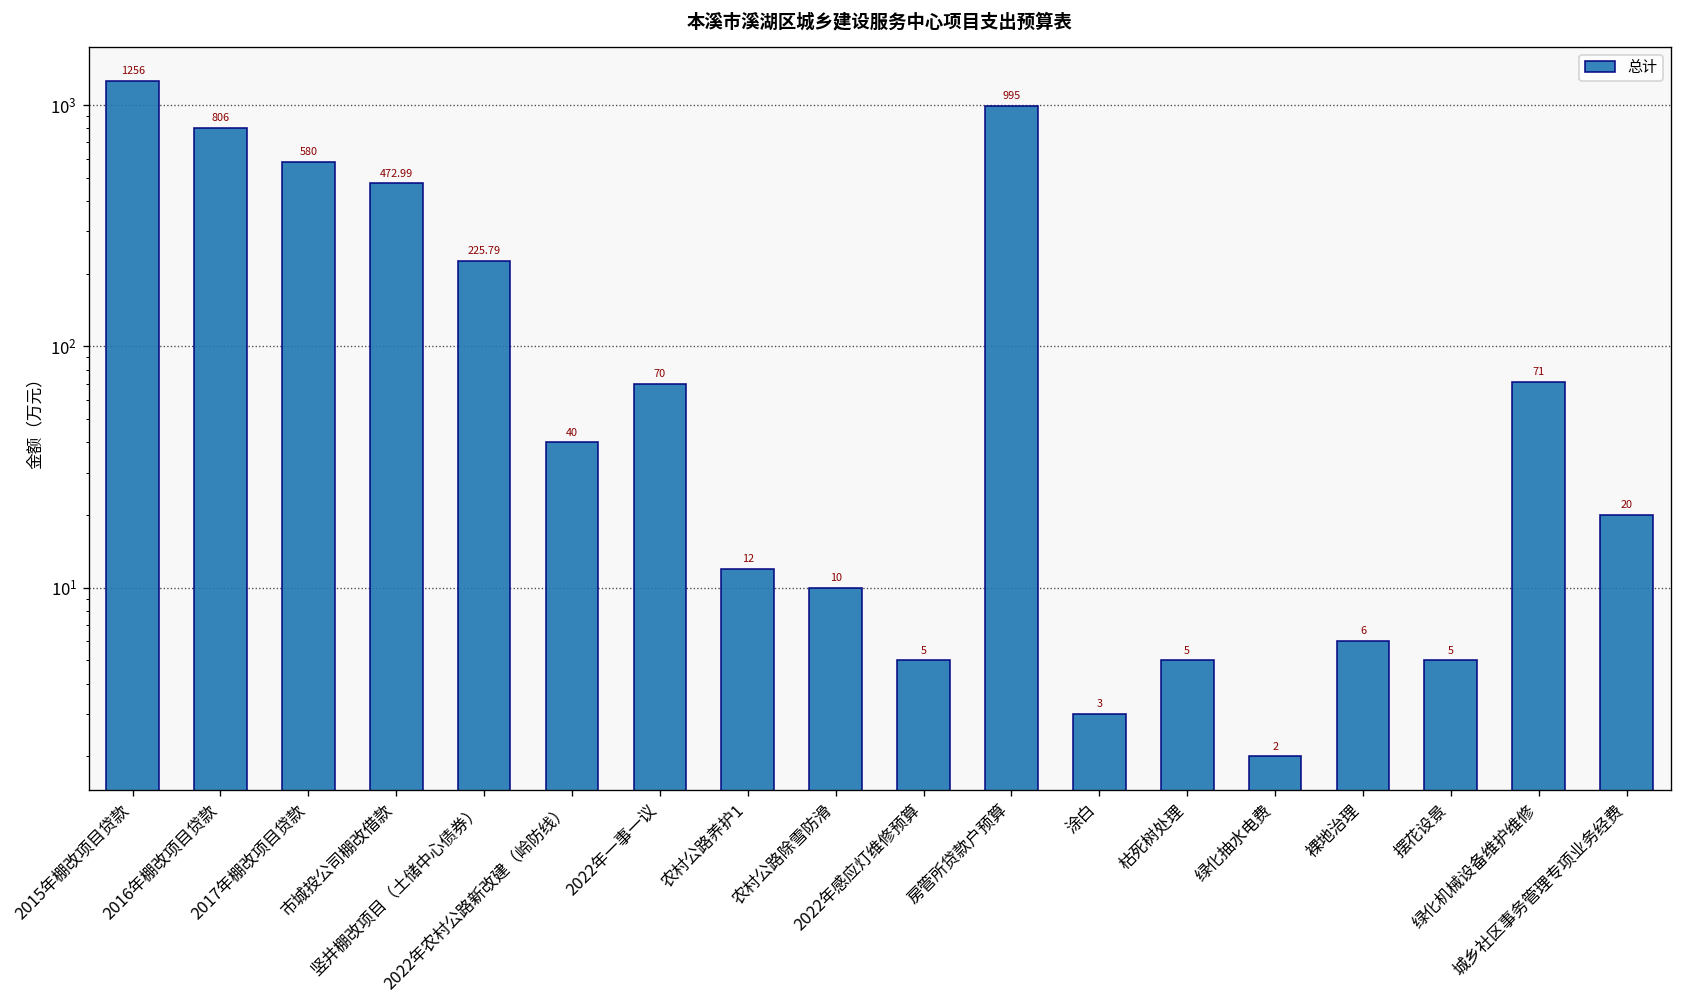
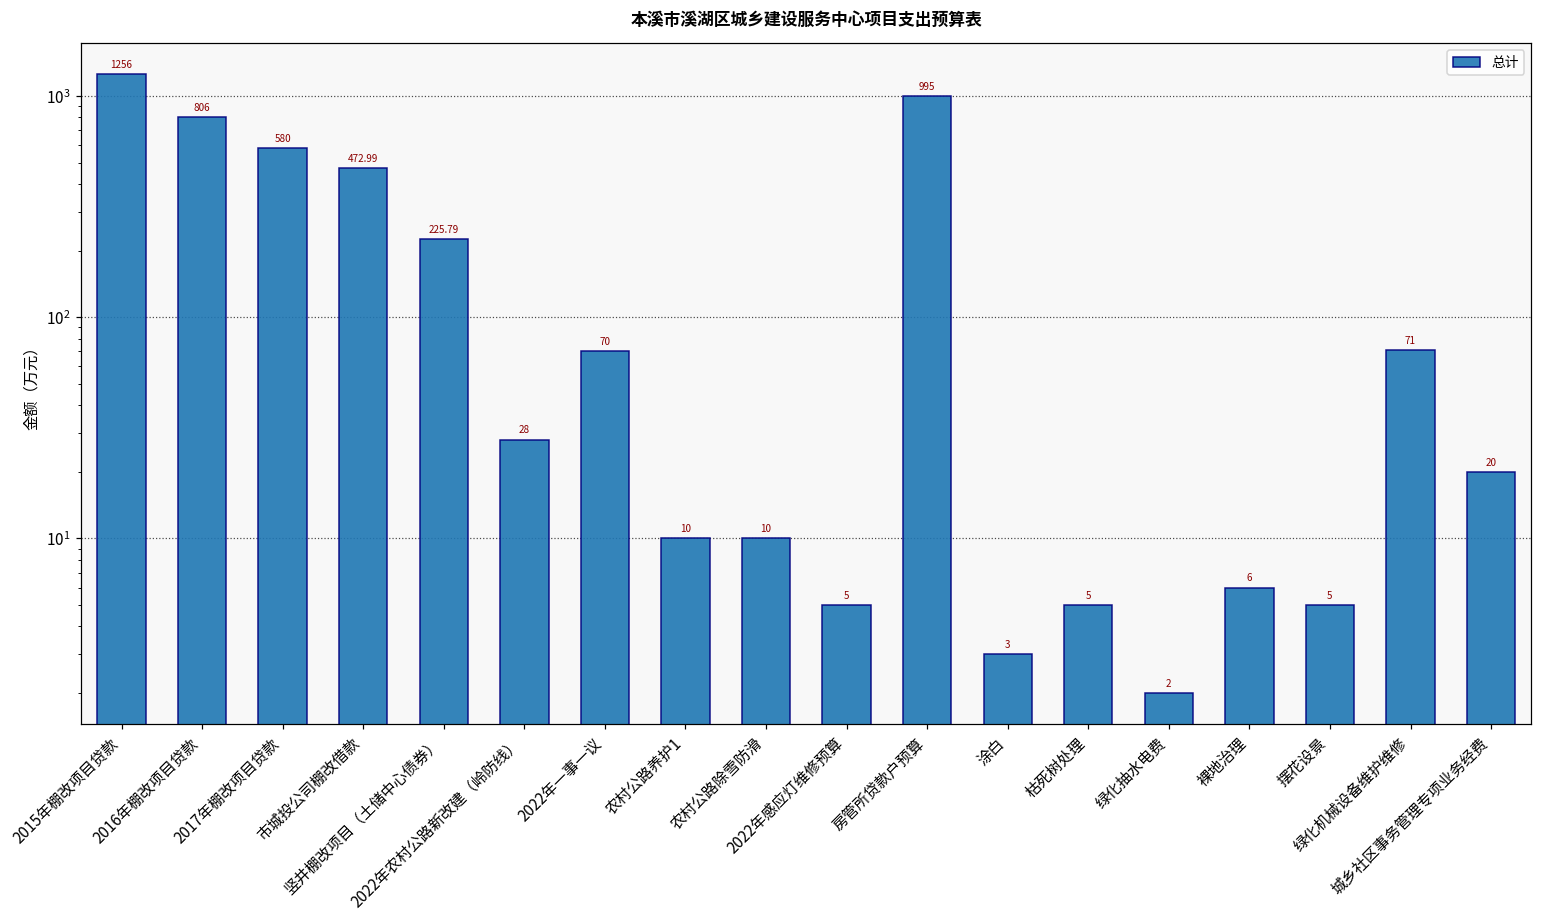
  {
    "2015年棚改项目贷款": 1256,
    "2016年棚改项目贷款": 806,
    "2017年棚改项目贷款": 580,
    "市城投公司棚改借款": 472.99,
    "竖井棚改项目（土储中心债券）": 225.79,
-   "2022年农村公路新改建（岭防线）": 40,
+   "2022年农村公路新改建（岭防线）": 28,
    "2022年一事一议": 70,
-   "农村公路养护1": 12,
+   "农村公路养护1": 10,
    "农村公路除雪防滑": 10,
    "2022年感应灯维修预算": 5,
    "房管所贷款户预算": 995,
    "涂白": 3,
    "枯死树处理": 5,
    "绿化抽水电费": 2,
    "裸地治理": 6,
    "摆花设景": 5,
    "绿化机械设备维护维修": 71,
    "城乡社区事务管理专项业务经费": 20
  }
